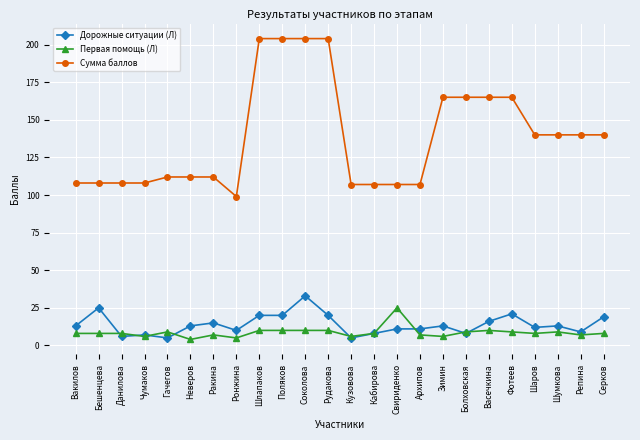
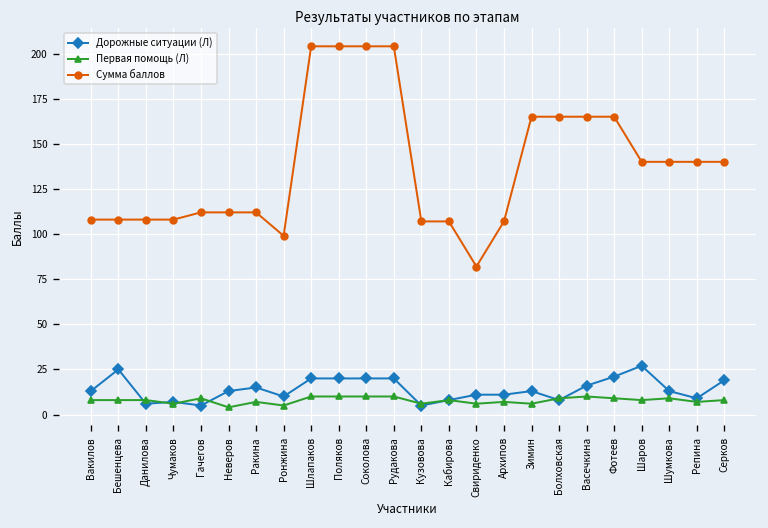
  {
    "Дорожные ситуации (Л)": {
      "Вакилов": 13,
      "Бешенцева": 25,
      "Данилова": 6,
      "Гачегов": 5,
      "Неверов": 13,
      "Ракина": 15,
      "Ронжина": 10,
      "Шлапаков": 20,
      "Поляков": 20,
-     "Соколова": 33,
+     "Соколова": 20,
      "Рудакова": 20,
      "Свириденко": 11,
      "Архипов": 11,
      "Зимин": 13,
      "Васечкина": 16,
      "Фотеев": 21,
-     "Шаров": 12,
+     "Шаров": 27,
      "Шумкова": 13,
      "Репина": 9,
      "Серков": 19
    },
    "Первая помощь (Л)": {
      "Вакилов": 8,
      "Бешенцева": 8,
      "Данилова": 8,
      "Гачегов": 9,
      "Неверов": 4,
      "Ракина": 7,
      "Ронжина": 5,
      "Шлапаков": 10,
      "Поляков": 10,
      "Соколова": 10,
      "Рудакова": 10,
-     "Свириденко": 25,
+     "Свириденко": 6,
      "Архипов": 7,
      "Зимин": 6,
      "Васечкина": 10,
      "Фотеев": 9,
      "Шаров": 8,
      "Шумкова": 9,
      "Репина": 7,
      "Серков": 8
    },
    "Сумма баллов": {
      "Вакилов": 108,
      "Бешенцева": 108,
      "Данилова": 108,
      "Чумаков": 108,
      "Гачегов": 112,
      "Неверов": 112,
      "Ракина": 112,
      "Ронжина": 99,
      "Шлапаков": 204,
      "Поляков": 204,
      "Соколова": 204,
      "Рудакова": 204,
      "Кузовова": 107,
      "Кабирова": 107,
-     "Свириденко": 107,
+     "Свириденко": 82,
      "Архипов": 107,
      "Зимин": 165,
      "Болховская": 165,
      "Васечкина": 165,
      "Фотеев": 165,
      "Шаров": 140,
      "Шумкова": 140,
      "Репина": 140,
      "Серков": 140
    }
  }
